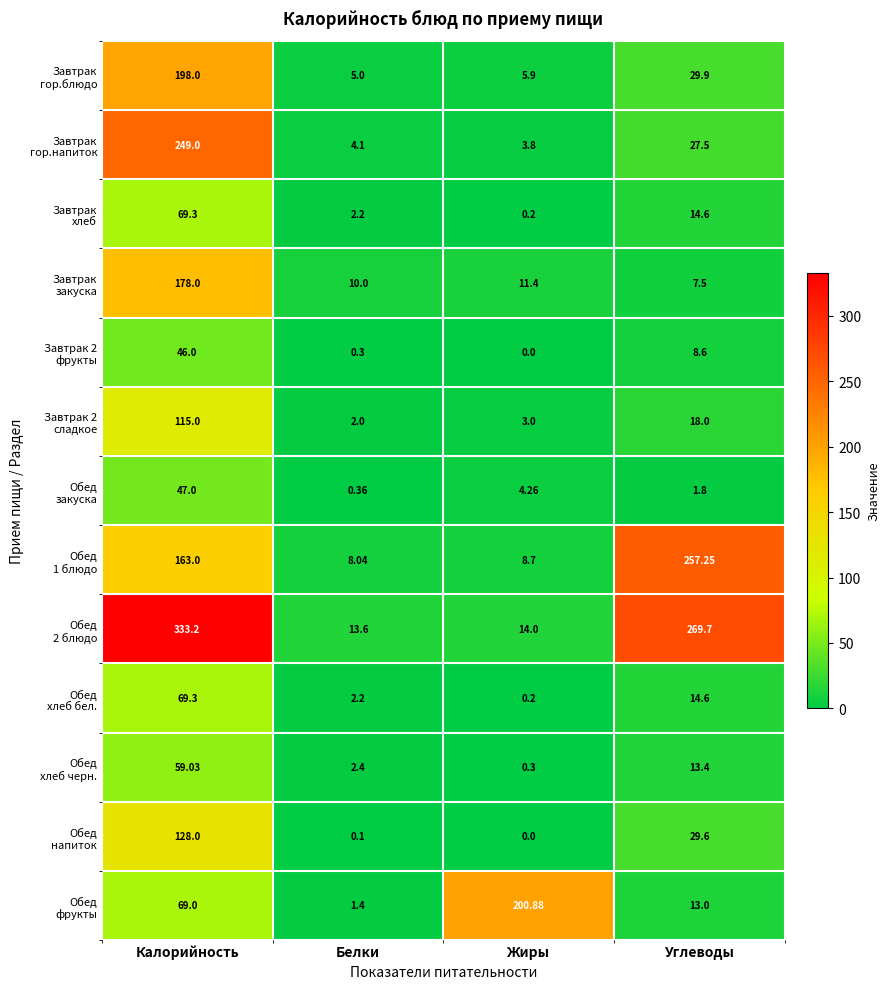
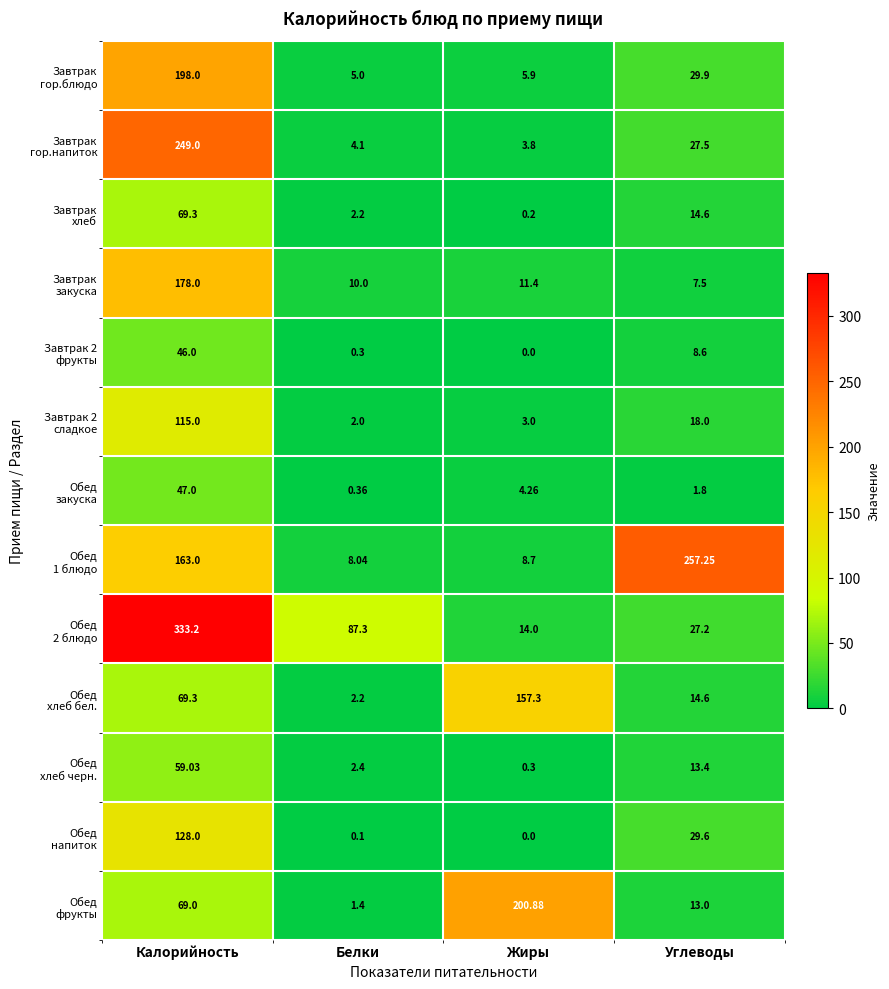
  {
    "Завтрак гор.блюдо": {
      "Калорийность": 198.0,
      "Белки": 5.0,
      "Жиры": 5.9,
      "Углеводы": 29.9
    },
    "Завтрак гор.напиток": {
      "Калорийность": 249.0,
      "Белки": 4.1,
      "Жиры": 3.8,
      "Углеводы": 27.5
    },
    "Завтрак хлеб": {
      "Калорийность": 69.3,
      "Белки": 2.2,
      "Жиры": 0.2,
      "Углеводы": 14.6
    },
    "Завтрак закуска": {
      "Калорийность": 178.0,
      "Белки": 10.0,
      "Жиры": 11.4,
      "Углеводы": 7.5
    },
    "Завтрак 2 фрукты": {
      "Калорийность": 46.0,
      "Белки": 0.3,
      "Жиры": 0.0,
      "Углеводы": 8.6
    },
    "Завтрак 2 сладкое": {
      "Калорийность": 115.0,
      "Белки": 2.0,
      "Жиры": 3.0,
      "Углеводы": 18.0
    },
    "Обед закуска": {
      "Калорийность": 47.0,
      "Белки": 0.36,
      "Жиры": 4.26,
      "Углеводы": 1.8
    },
    "Обед 1 блюдо": {
      "Калорийность": 163.0,
      "Белки": 8.04,
      "Жиры": 8.7,
      "Углеводы": 257.25
    },
    "Обед 2 блюдо": {
      "Калорийность": 333.2,
-     "Белки": 13.6,
+     "Белки": 87.3,
      "Жиры": 14.0,
-     "Углеводы": 269.7
+     "Углеводы": 27.2
    },
    "Обед хлеб бел.": {
      "Калорийность": 69.3,
      "Белки": 2.2,
-     "Жиры": 0.2,
+     "Жиры": 157.3,
      "Углеводы": 14.6
    },
    "Обед хлеб черн.": {
      "Калорийность": 59.03,
      "Белки": 2.4,
      "Жиры": 0.3,
      "Углеводы": 13.4
    },
    "Обед напиток": {
      "Калорийность": 128.0,
      "Белки": 0.1,
      "Жиры": 0.0,
      "Углеводы": 29.6
    },
    "Обед фрукты": {
      "Калорийность": 69.0,
      "Белки": 1.4,
      "Жиры": 200.88,
      "Углеводы": 13.0
    }
  }
